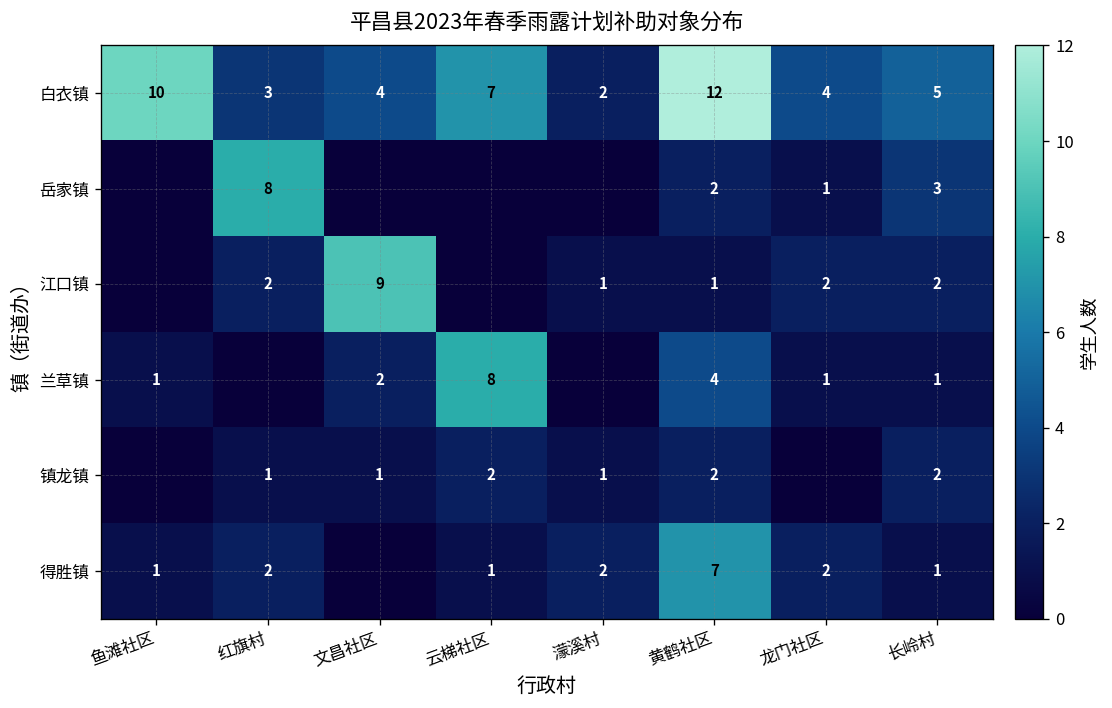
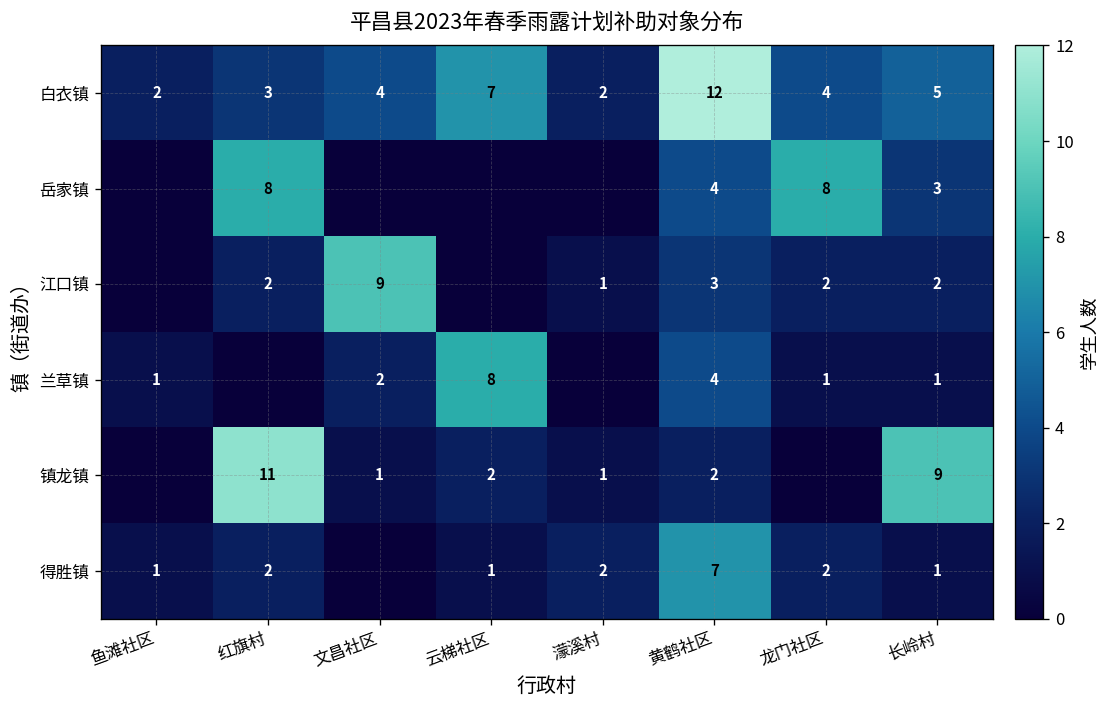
  {
    "白衣镇": {
-     "鱼滩社区": 10,
+     "鱼滩社区": 2,
      "红旗村": 3,
      "文昌社区": 4,
      "云梯社区": 7,
      "濛溪村": 2,
      "黄鹤社区": 12,
      "龙门社区": 4,
      "长岭村": 5
    },
    "岳家镇": {
      "红旗村": 8,
-     "黄鹤社区": 2,
-     "龙门社区": 1,
+     "黄鹤社区": 4,
+     "龙门社区": 8,
      "长岭村": 3
    },
    "江口镇": {
      "红旗村": 2,
      "文昌社区": 9,
      "濛溪村": 1,
-     "黄鹤社区": 1,
+     "黄鹤社区": 3,
      "龙门社区": 2,
      "长岭村": 2
    },
    "兰草镇": {
      "鱼滩社区": 1,
      "文昌社区": 2,
      "云梯社区": 8,
      "黄鹤社区": 4,
      "龙门社区": 1,
      "长岭村": 1
    },
    "镇龙镇": {
-     "红旗村": 1,
+     "红旗村": 11,
      "文昌社区": 1,
      "云梯社区": 2,
      "濛溪村": 1,
      "黄鹤社区": 2,
-     "长岭村": 2
+     "长岭村": 9
    },
    "得胜镇": {
      "鱼滩社区": 1,
      "红旗村": 2,
      "云梯社区": 1,
      "濛溪村": 2,
      "黄鹤社区": 7,
      "龙门社区": 2,
      "长岭村": 1
    }
  }
